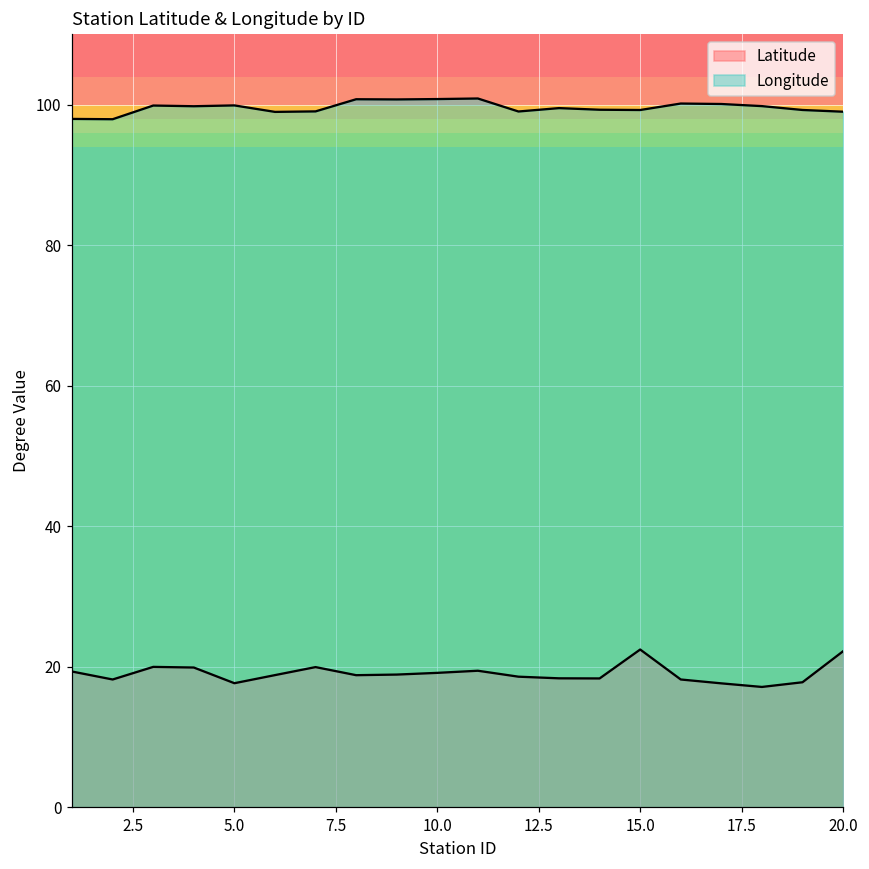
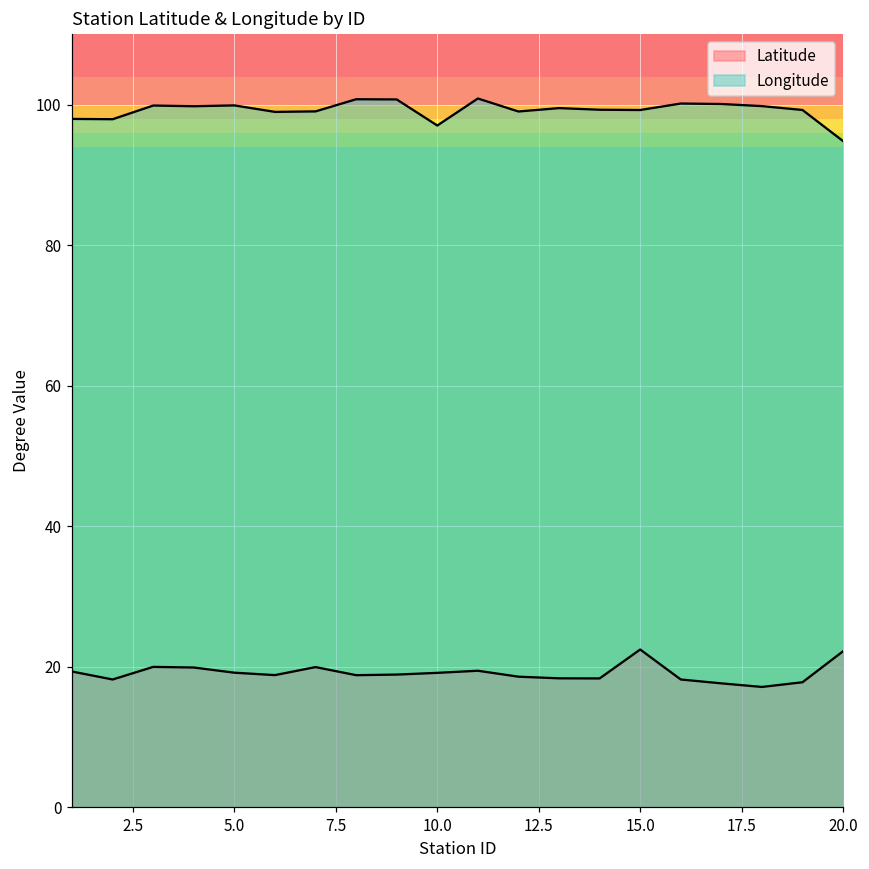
  {
    "Latitude": {
-     "5.0": 18,
+     "5.0": 19,
      "10.0": 19,
      "15.0": 22,
      "20.0": 22
    },
    "Longitude": {
      "5.0": 100,
-     "10.0": 101,
+     "10.0": 97,
      "15.0": 99,
-     "20.0": 99
+     "20.0": 95
    }
  }
